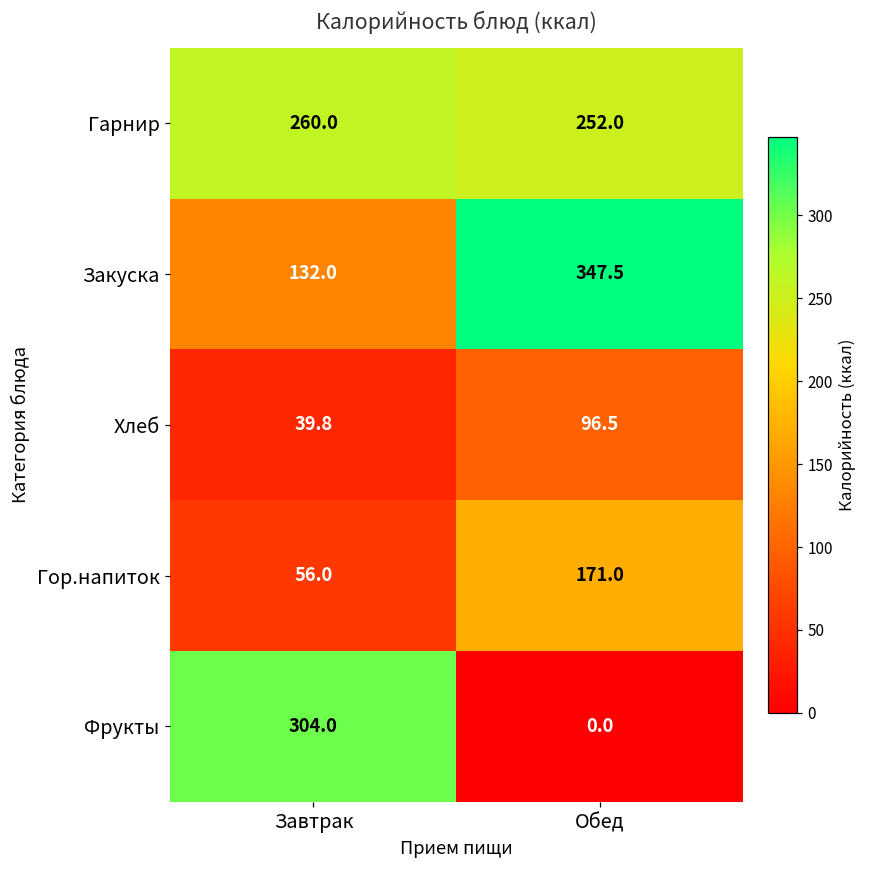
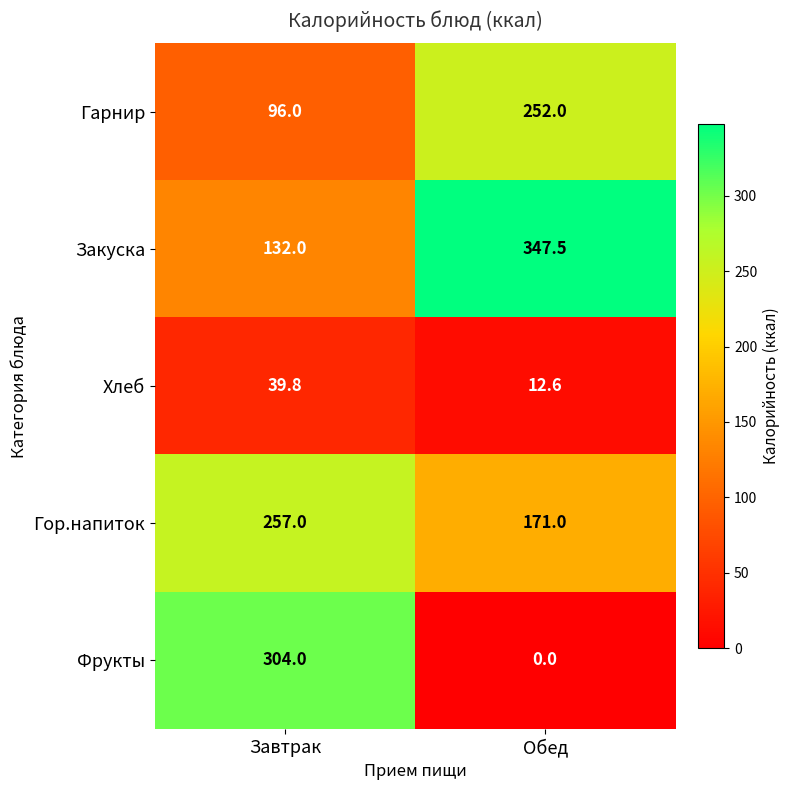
  {
    "Гарнир": {
-     "Завтрак": 260.0,
+     "Завтрак": 96.0,
      "Обед": 252.0
    },
    "Закуска": {
      "Завтрак": 132.0,
      "Обед": 347.5
    },
    "Хлеб": {
      "Завтрак": 39.8,
-     "Обед": 96.5
+     "Обед": 12.6
    },
    "Гор.напиток": {
-     "Завтрак": 56.0,
+     "Завтрак": 257.0,
      "Обед": 171.0
    },
    "Фрукты": {
      "Завтрак": 304.0,
      "Обед": 0.0
    }
  }
